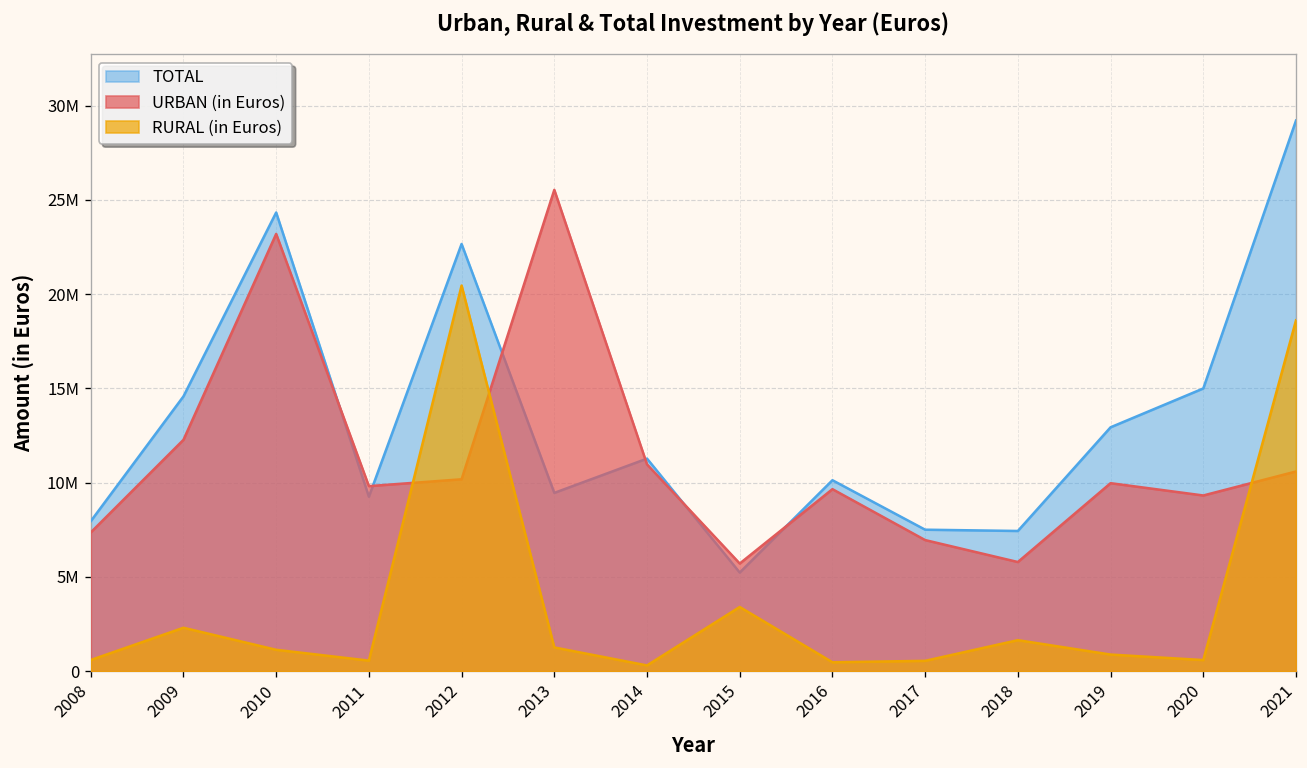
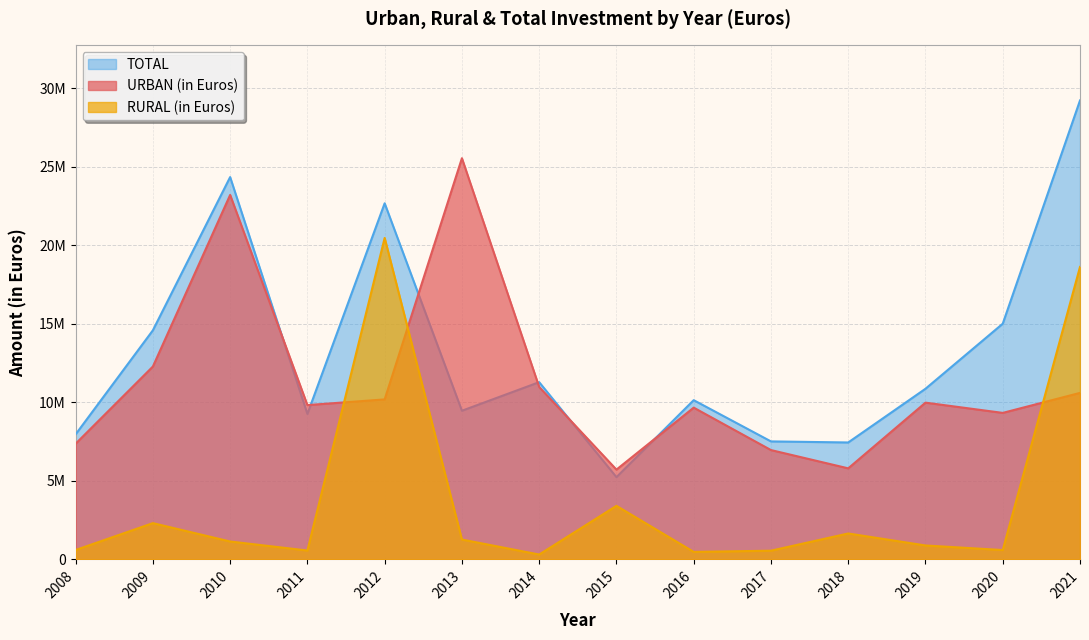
  {
    "TOTAL": {
      "2008": 8000000,
      "2009": 14600000,
      "2010": 24300000,
      "2011": 9300000,
      "2012": 22700000,
      "2013": 9500000,
      "2014": 11300000,
      "2015": 5200000,
      "2016": 10100000,
      "2017": 7500000,
      "2018": 7400000,
-     "2019": 12900000,
+     "2019": 10900000,
      "2020": 15000000,
      "2021": 29200000
    },
    "URBAN (in Euros)": {
      "2008": 7400000,
      "2009": 12300000,
      "2010": 23200000,
      "2011": 9800000,
      "2012": 10200000,
      "2013": 25500000,
      "2014": 11000000,
      "2015": 5700000,
      "2016": 9700000,
      "2017": 7000000,
      "2018": 5800000,
      "2019": 10000000,
      "2020": 9300000,
      "2021": 10600000
    },
    "RURAL (in Euros)": {
      "2008": 600000,
      "2009": 2300000,
      "2010": 1100000,
      "2011": 600000,
      "2012": 20500000,
      "2013": 1300000,
      "2014": 300000,
      "2015": 3400000,
      "2016": 500000,
      "2017": 600000,
      "2018": 1600000,
      "2019": 900000,
      "2020": 600000,
      "2021": 18600000
    }
  }
